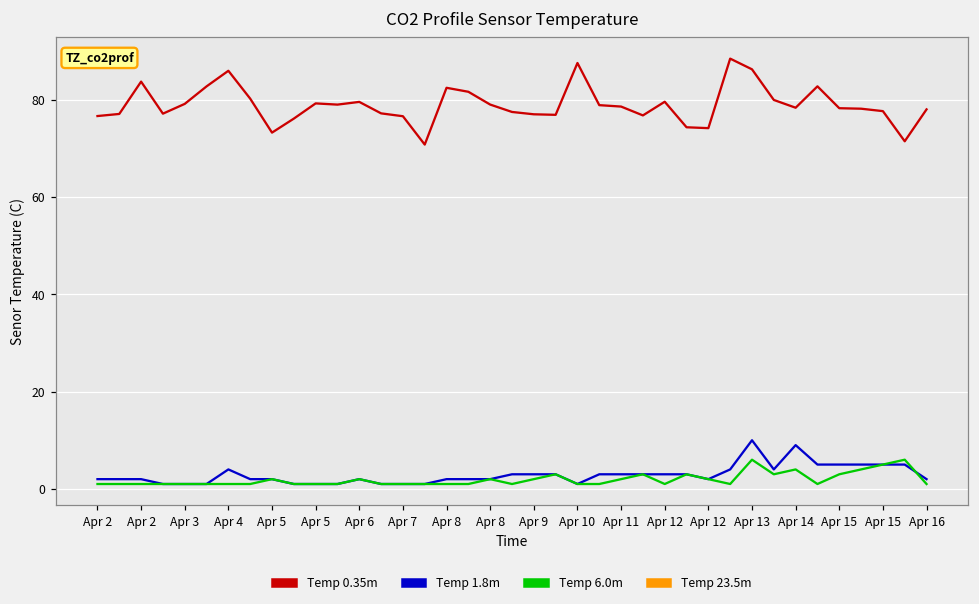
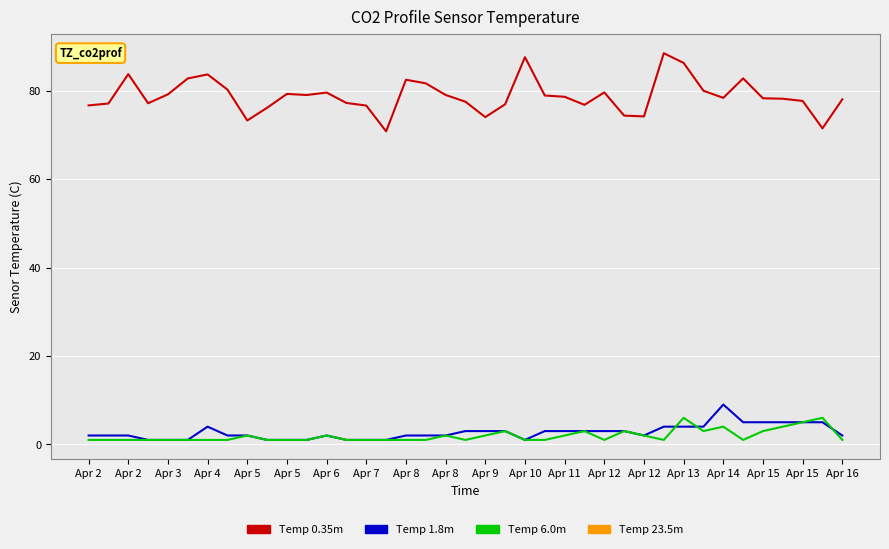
  {
    "Temp 0.35m": {
      "Apr 3": 79,
-     "Apr 4": 86,
+     "Apr 4": 84,
      "Apr 6": 80,
      "Apr 7": 77,
-     "Apr 9": 77,
+     "Apr 9": 74,
      "Apr 10": 88,
      "Apr 11": 79,
      "Apr 13": 86,
      "Apr 14": 78,
      "Apr 16": 78
    },
    "Temp 1.8m": {
      "Apr 4": 4,
      "Apr 9": 3,
      "Apr 11": 3,
-     "Apr 13": 10,
+     "Apr 13": 4,
      "Apr 14": 9,
      "Apr 16": 2
    },
    "Temp 6.0m": {
      "Apr 4": 1,
      "Apr 9": 2,
      "Apr 11": 2,
      "Apr 13": 6,
      "Apr 14": 4,
      "Apr 16": 1
    }
  }
